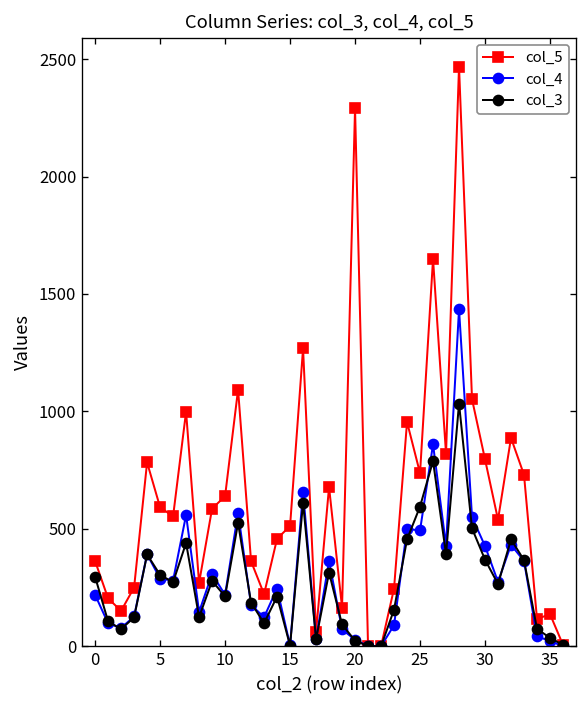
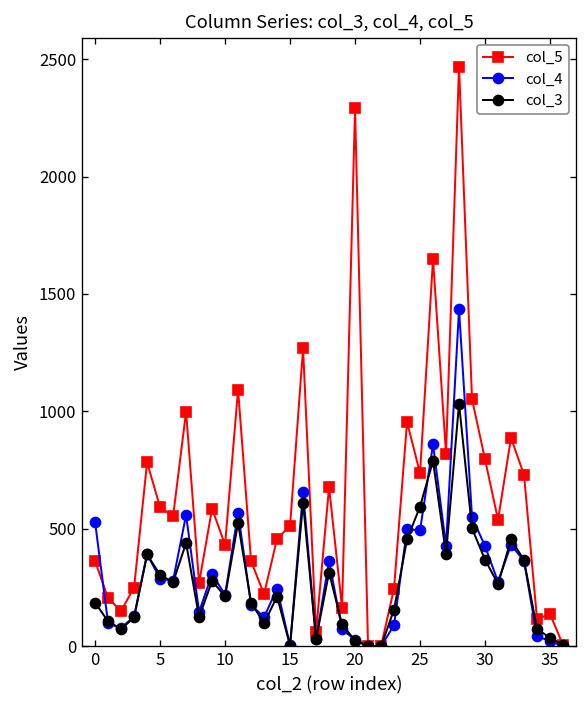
  {
    "col_5": {
      "0": 360,
      "5": 590,
-     "10": 640,
+     "10": 430,
      "15": 510,
      "20": 2290,
      "25": 740,
      "30": 800,
      "35": 140
    },
    "col_4": {
-     "0": 220,
+     "0": 530,
      "5": 290,
      "25": 490,
      "30": 430,
      "35": 20
    },
    "col_3": {
-     "0": 300,
+     "0": 190,
      "5": 300,
      "25": 600,
      "30": 370,
      "35": 40
    }
  }
